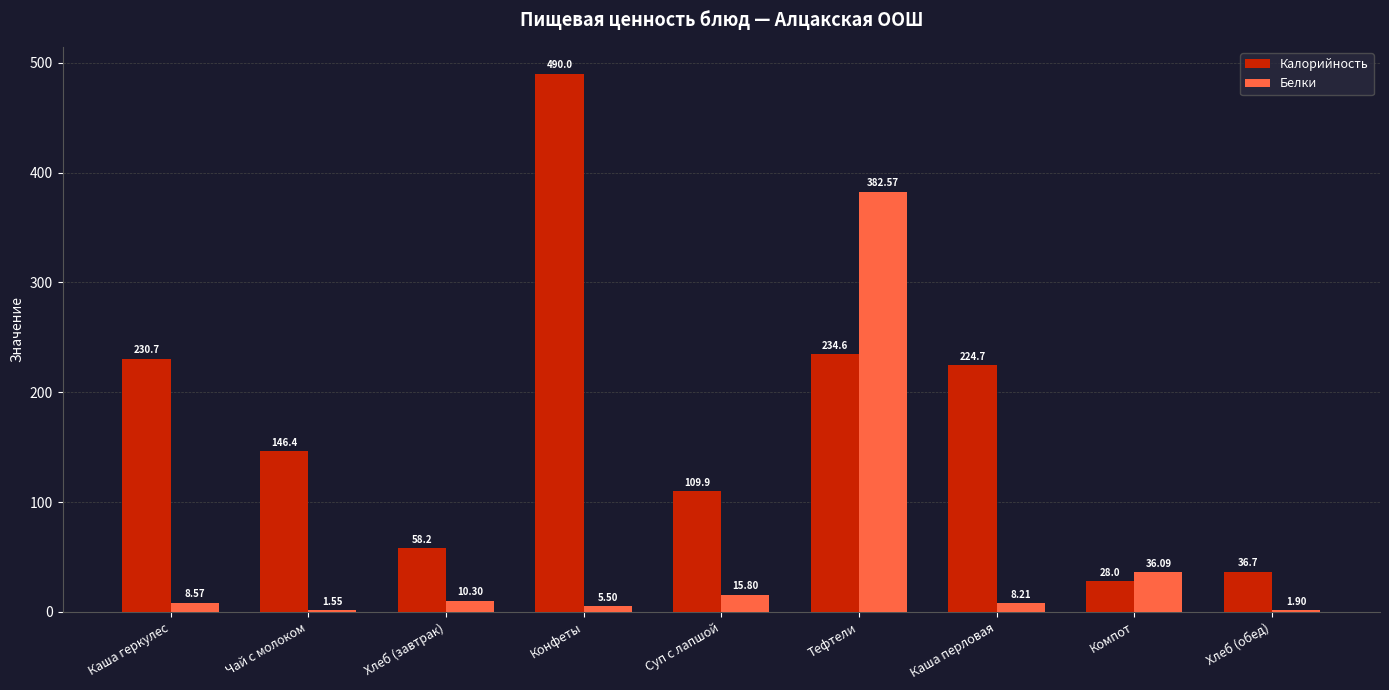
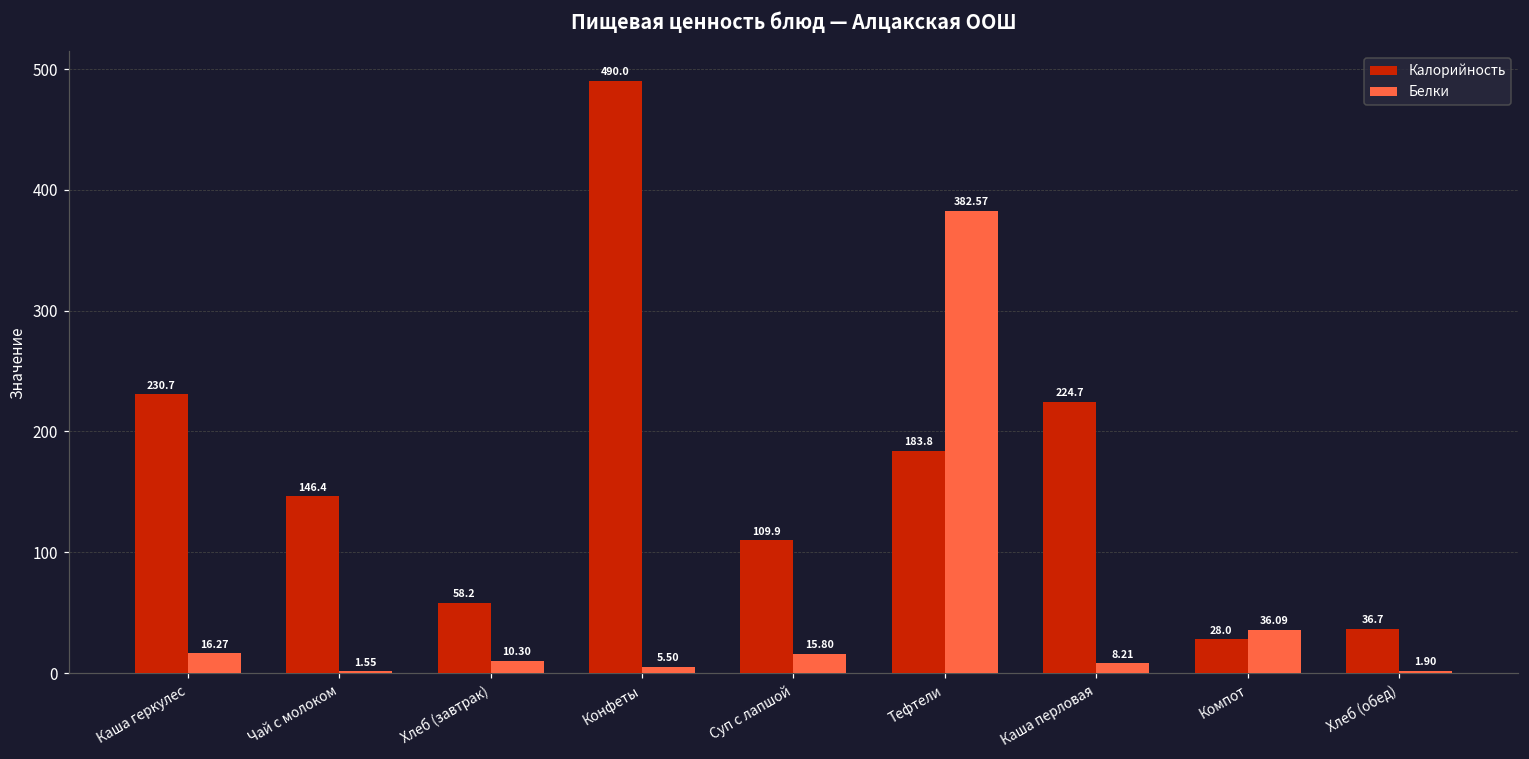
  {
    "Калорийность": {
      "Каша геркулес": 230.7,
      "Чай с молоком": 146.4,
      "Хлеб (завтрак)": 58.2,
      "Конфеты": 490.0,
      "Суп с лапшой": 109.9,
-     "Тефтели": 234.6,
+     "Тефтели": 183.8,
      "Каша перловая": 224.7,
      "Компот": 28.0,
      "Хлеб (обед)": 36.7
    },
    "Белки": {
-     "Каша геркулес": 8.57,
+     "Каша геркулес": 16.27,
      "Чай с молоком": 1.55,
      "Хлеб (завтрак)": 10.30,
      "Конфеты": 5.50,
      "Суп с лапшой": 15.80,
      "Тефтели": 382.57,
      "Каша перловая": 8.21,
      "Компот": 36.09,
      "Хлеб (обед)": 1.90
    }
  }
